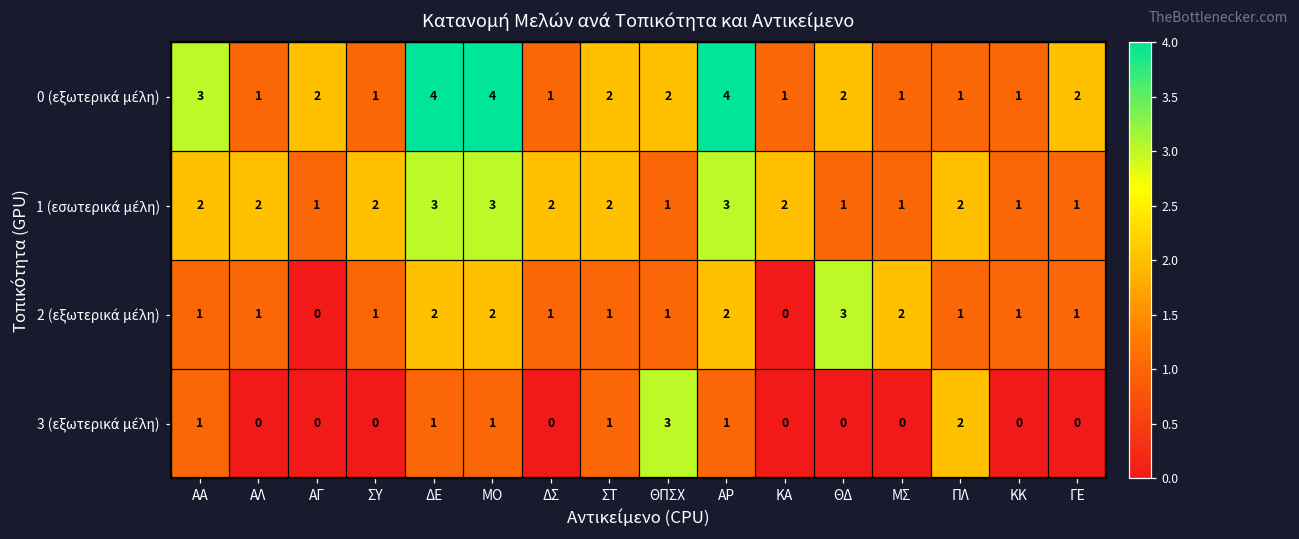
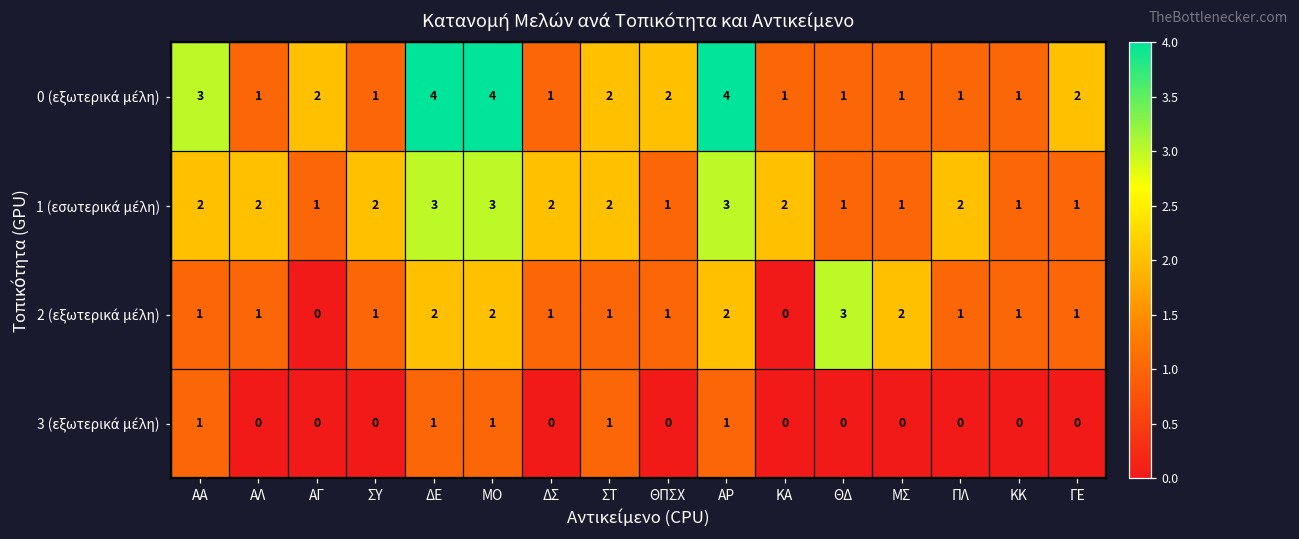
  {
    "0 (εξωτερικά μέλη)": {
      "ΑΑ": 3,
      "ΑΛ": 1,
      "ΑΓ": 2,
      "ΣΥ": 1,
      "ΔΕ": 4,
      "ΜΟ": 4,
      "ΔΣ": 1,
      "ΣΤ": 2,
      "ΘΠΣΧ": 2,
      "ΑΡ": 4,
      "ΚΑ": 1,
-     "ΘΔ": 2,
+     "ΘΔ": 1,
      "ΜΣ": 1,
      "ΠΛ": 1,
      "ΚΚ": 1,
      "ΓΕ": 2
    },
    "1 (εσωτερικά μέλη)": {
      "ΑΑ": 2,
      "ΑΛ": 2,
      "ΑΓ": 1,
      "ΣΥ": 2,
      "ΔΕ": 3,
      "ΜΟ": 3,
      "ΔΣ": 2,
      "ΣΤ": 2,
      "ΘΠΣΧ": 1,
      "ΑΡ": 3,
      "ΚΑ": 2,
      "ΘΔ": 1,
      "ΜΣ": 1,
      "ΠΛ": 2,
      "ΚΚ": 1,
      "ΓΕ": 1
    },
    "2 (εξωτερικά μέλη)": {
      "ΑΑ": 1,
      "ΑΛ": 1,
      "ΑΓ": 0,
      "ΣΥ": 1,
      "ΔΕ": 2,
      "ΜΟ": 2,
      "ΔΣ": 1,
      "ΣΤ": 1,
      "ΘΠΣΧ": 1,
      "ΑΡ": 2,
      "ΚΑ": 0,
      "ΘΔ": 3,
      "ΜΣ": 2,
      "ΠΛ": 1,
      "ΚΚ": 1,
      "ΓΕ": 1
    },
    "3 (εξωτερικά μέλη)": {
      "ΑΑ": 1,
      "ΑΛ": 0,
      "ΑΓ": 0,
      "ΣΥ": 0,
      "ΔΕ": 1,
      "ΜΟ": 1,
      "ΔΣ": 0,
      "ΣΤ": 1,
-     "ΘΠΣΧ": 3,
+     "ΘΠΣΧ": 0,
      "ΑΡ": 1,
      "ΚΑ": 0,
      "ΘΔ": 0,
      "ΜΣ": 0,
-     "ΠΛ": 2,
+     "ΠΛ": 0,
      "ΚΚ": 0,
      "ΓΕ": 0
    }
  }
